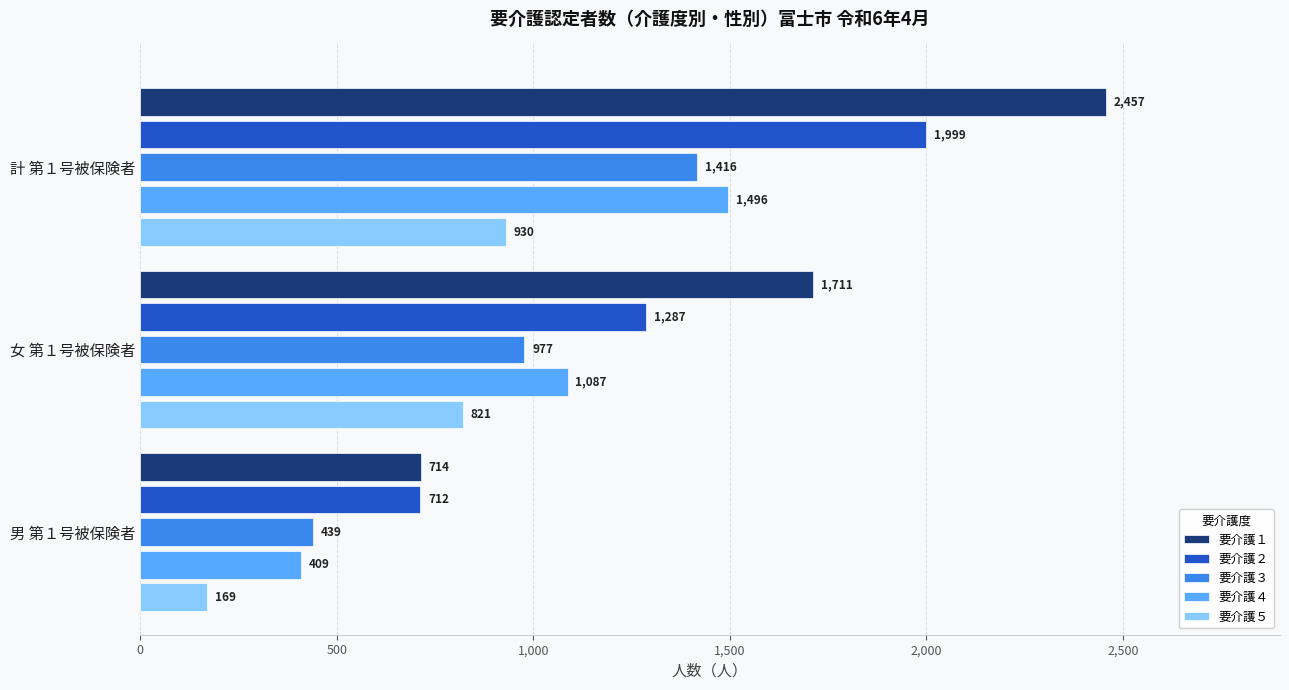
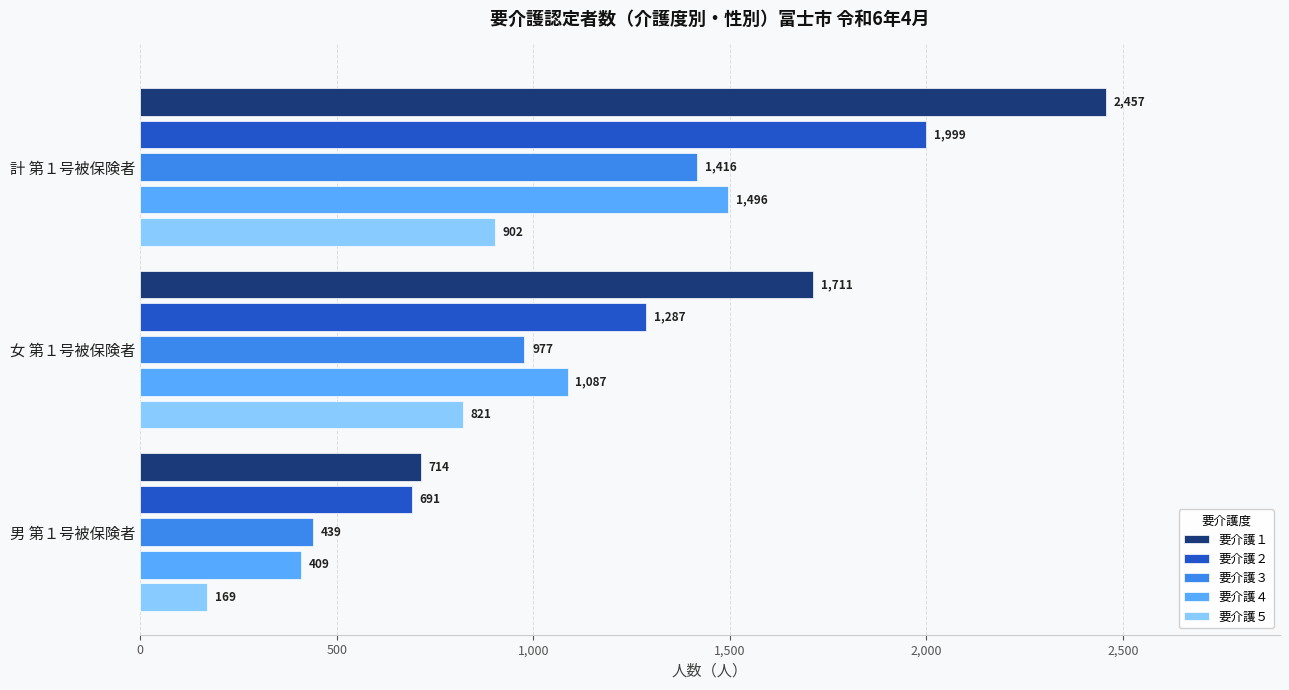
  {
    "要介護１": {
      "計 第１号被保険者": "2,457",
      "女 第１号被保険者": "1,711",
      "男 第１号被保険者": "714"
    },
    "要介護２": {
      "計 第１号被保険者": "1,999",
      "女 第１号被保険者": "1,287",
-     "男 第１号被保険者": "712"
+     "男 第１号被保険者": "691"
    },
    "要介護５": {
-     "計 第１号被保険者": "930",
+     "計 第１号被保険者": "902",
      "女 第１号被保険者": "821",
      "男 第１号被保険者": "169"
    }
  }
